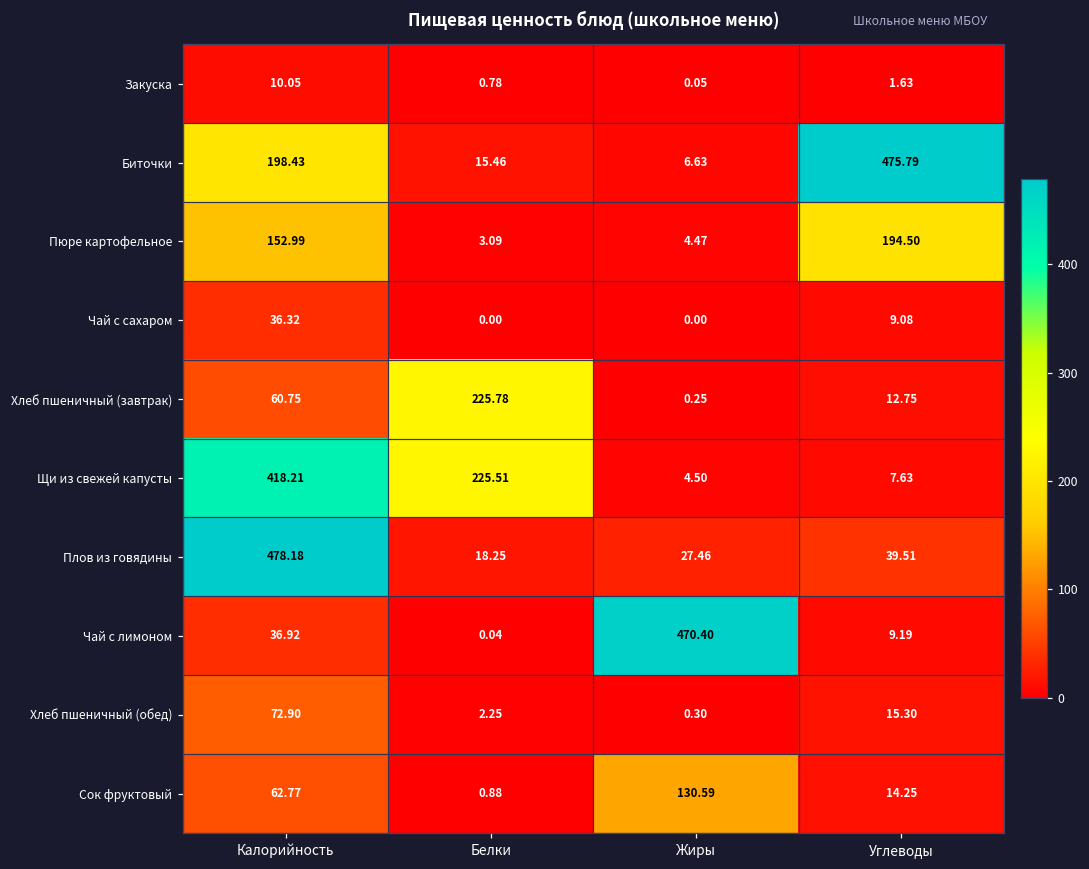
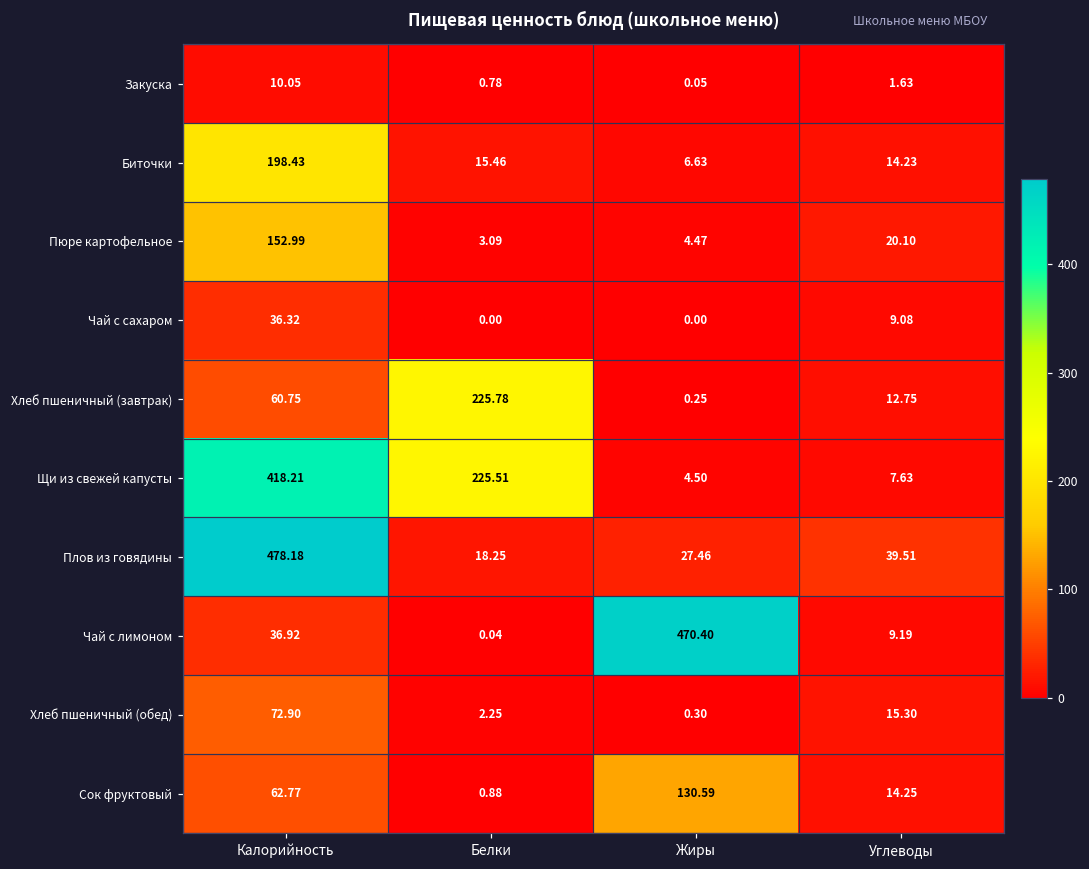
  {
    "Закуска": {
      "Калорийность": 10.05,
      "Белки": 0.78,
      "Жиры": 0.05,
      "Углеводы": 1.63
    },
    "Биточки": {
      "Калорийность": 198.43,
      "Белки": 15.46,
      "Жиры": 6.63,
-     "Углеводы": 475.79
+     "Углеводы": 14.23
    },
    "Пюре картофельное": {
      "Калорийность": 152.99,
      "Белки": 3.09,
      "Жиры": 4.47,
-     "Углеводы": 194.50
+     "Углеводы": 20.10
    },
    "Чай с сахаром": {
      "Калорийность": 36.32,
      "Белки": 0.00,
      "Жиры": 0.00,
      "Углеводы": 9.08
    },
    "Хлеб пшеничный (завтрак)": {
      "Калорийность": 60.75,
      "Белки": 225.78,
      "Жиры": 0.25,
      "Углеводы": 12.75
    },
    "Щи из свежей капусты": {
      "Калорийность": 418.21,
      "Белки": 225.51,
      "Жиры": 4.50,
      "Углеводы": 7.63
    },
    "Плов из говядины": {
      "Калорийность": 478.18,
      "Белки": 18.25,
      "Жиры": 27.46,
      "Углеводы": 39.51
    },
    "Чай с лимоном": {
      "Калорийность": 36.92,
      "Белки": 0.04,
      "Жиры": 470.40,
      "Углеводы": 9.19
    },
    "Хлеб пшеничный (обед)": {
      "Калорийность": 72.90,
      "Белки": 2.25,
      "Жиры": 0.30,
      "Углеводы": 15.30
    },
    "Сок фруктовый": {
      "Калорийность": 62.77,
      "Белки": 0.88,
      "Жиры": 130.59,
      "Углеводы": 14.25
    }
  }
